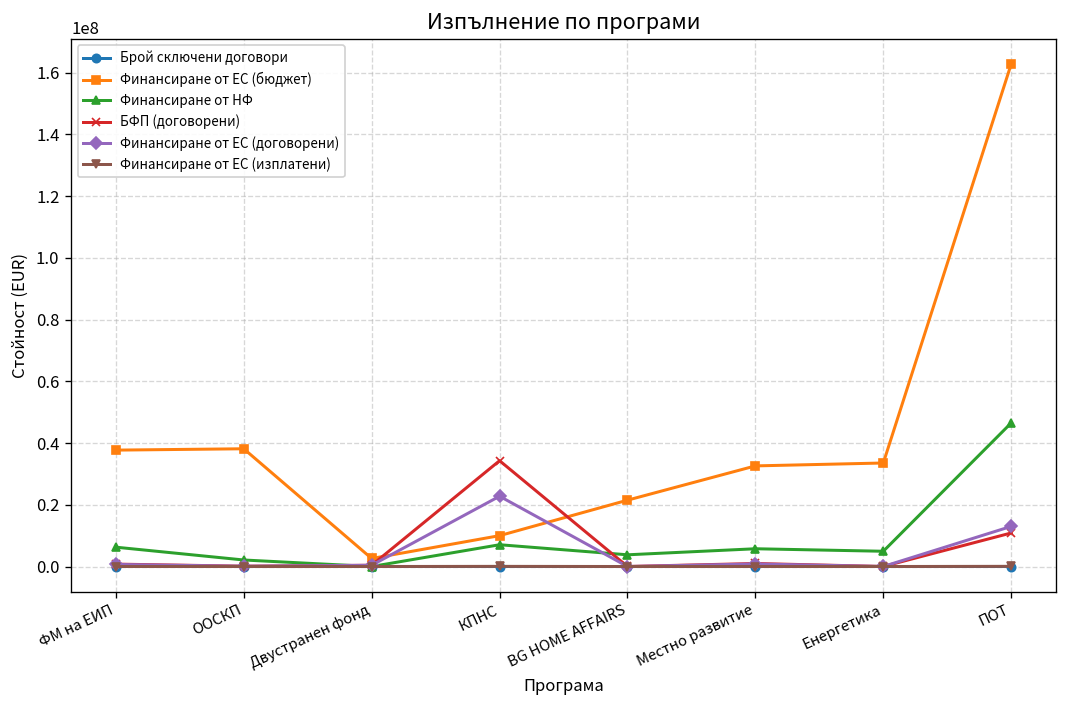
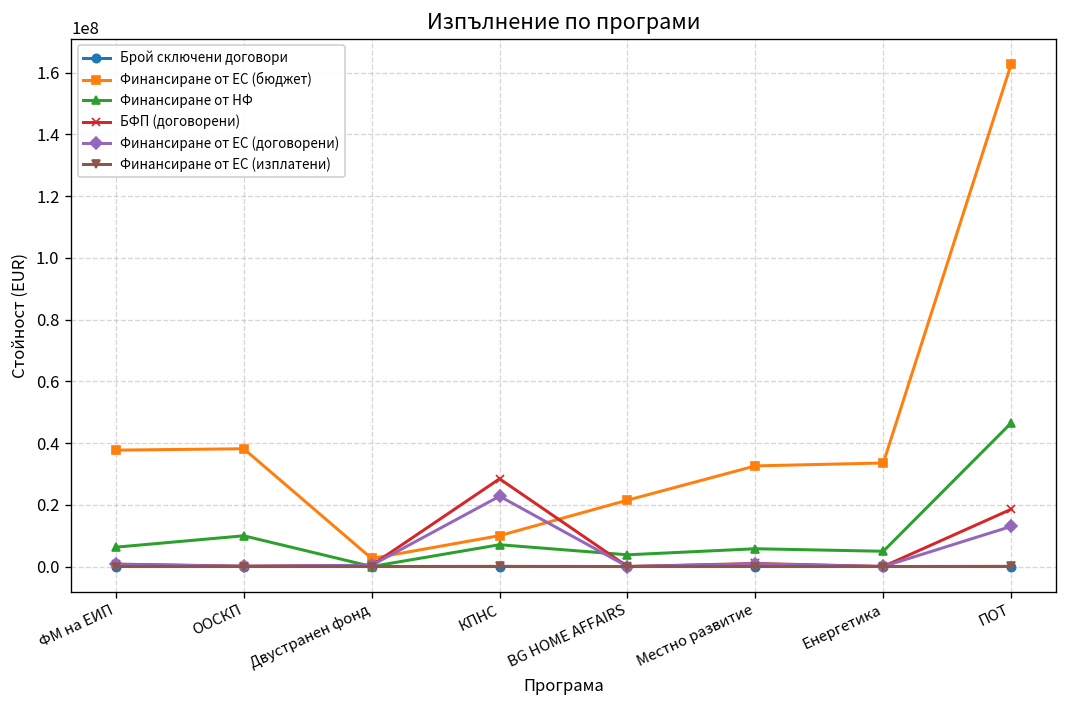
  {
    "Финансиране от ЕС (изплатени)": {
      "КПНС": 0,
      "ПОТ": 0
    },
    "Финансиране от ЕС (бюджет)": {
      "ФМ на ЕИП": 38000000,
      "ООСКП": 38000000,
      "Двустранен фонд": 3000000,
      "КПНС": 10000000,
      "BG HOME AFFAIRS": 21000000,
      "Местно развитие": 33000000,
      "Енергетика": 34000000,
      "ПОТ": 163000000
    },
    "Финансиране от НФ": {
      "ФМ на ЕИП": 6000000,
-     "ООСКП": 2000000,
+     "ООСКП": 10000000,
      "КПНС": 7000000,
      "BG HOME AFFAIRS": 4000000,
      "Местно развитие": 6000000,
      "Енергетика": 5000000,
      "ПОТ": 47000000
    },
    "БФП (договорени)": {
-     "КПНС": 34000000,
-     "ПОТ": 11000000
+     "КПНС": 28000000,
+     "ПОТ": 19000000
    },
    "Финансиране от ЕС (договорени)": {
      "КПНС": 23000000,
      "ПОТ": 13000000
    }
  }
